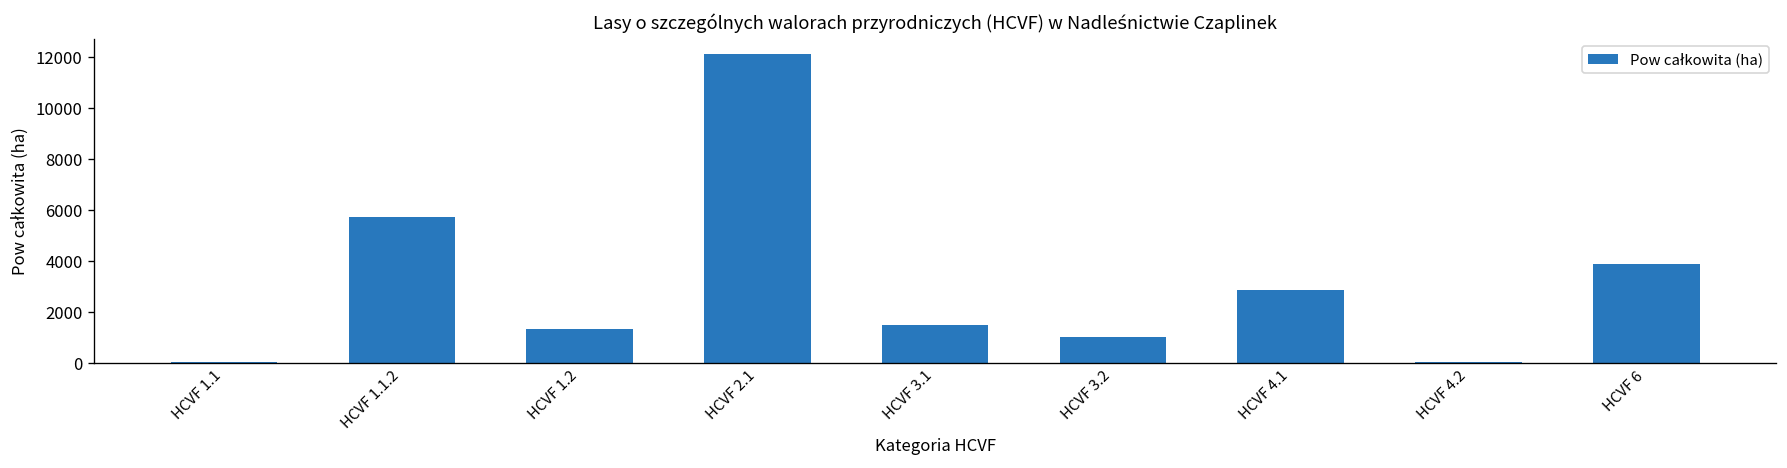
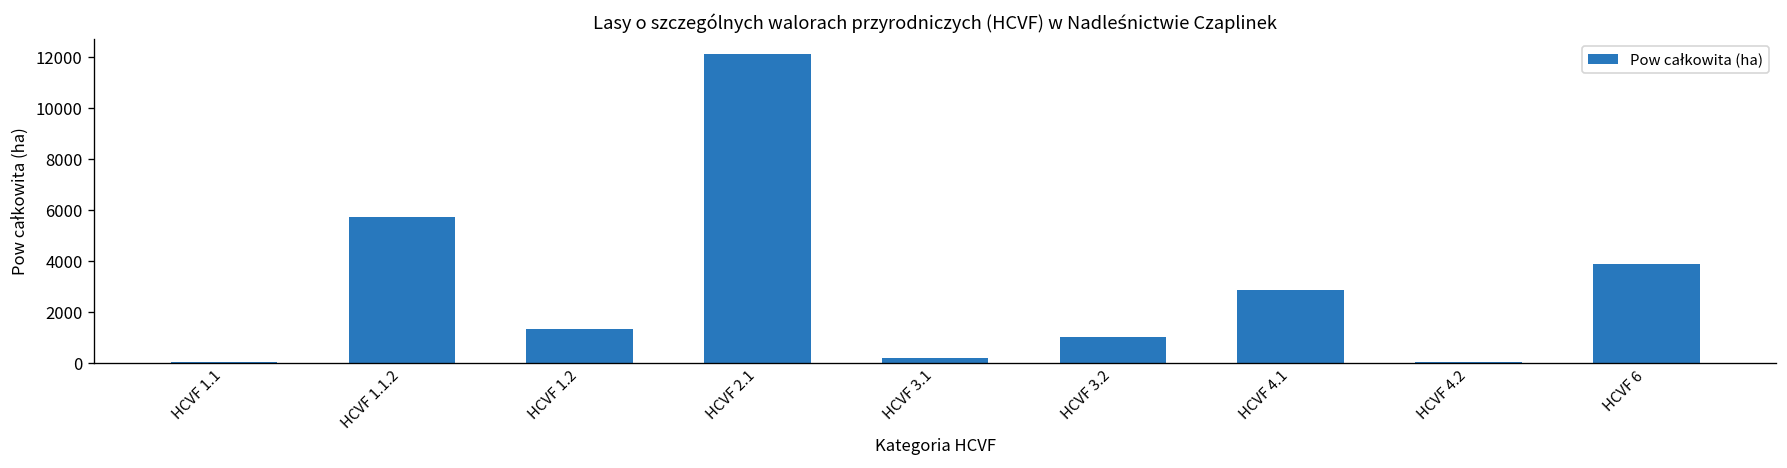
  {
    "HCVF 1.1.2": 5700,
    "HCVF 1.2": 1300,
    "HCVF 2.1": 12100,
-   "HCVF 3.1": 1500,
+   "HCVF 3.1": 200,
    "HCVF 3.2": 1000,
    "HCVF 4.1": 2900,
    "HCVF 6": 3900
  }
